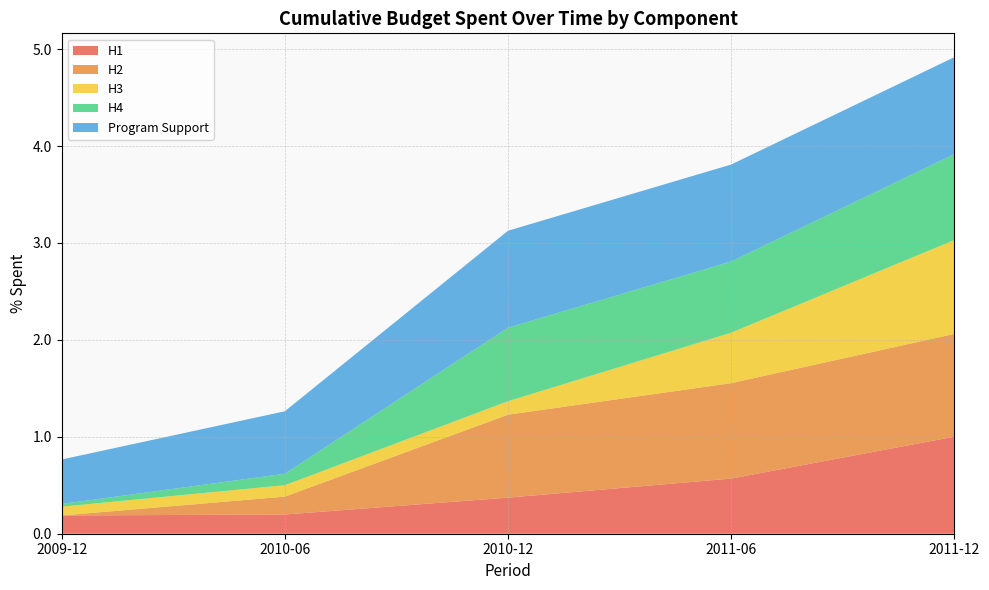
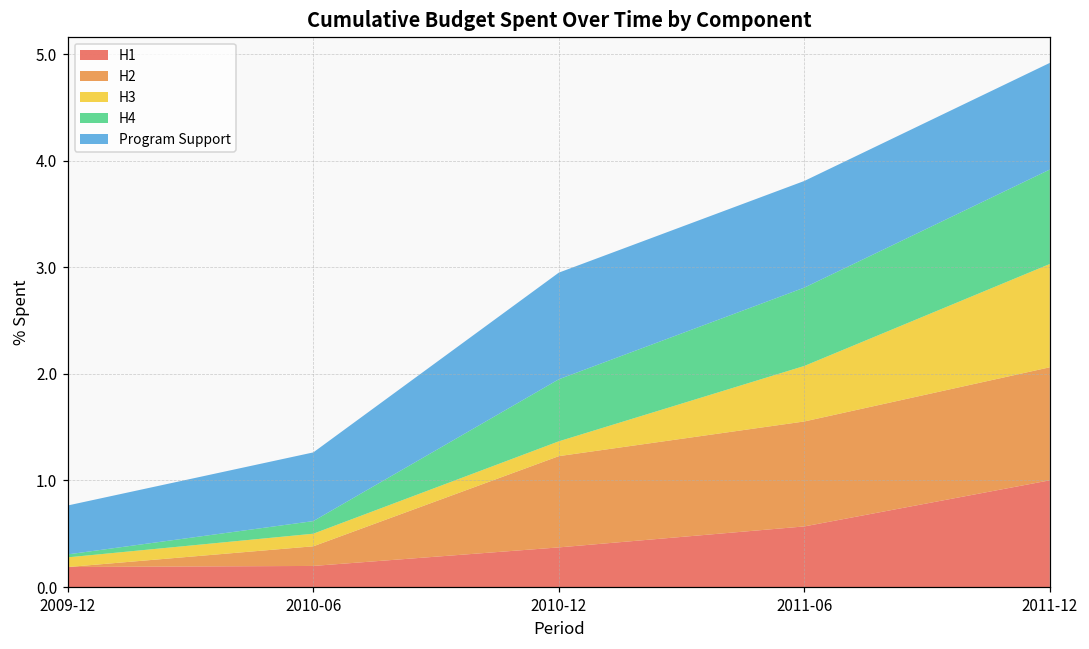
  {
    "H3": {
      "2009-12": 0.1,
      "2010-06": 0.1,
      "2010-12": 0.1,
      "2011-06": 0.5,
      "2011-12": 1.0
    },
    "H4": {
      "2009-12": 0.0,
      "2010-06": 0.1,
-     "2010-12": 0.8,
+     "2010-12": 0.6,
      "2011-06": 0.7,
      "2011-12": 0.9
    },
    "Program Support": {
      "2009-12": 0.5,
      "2010-06": 0.6,
      "2010-12": 1.0,
      "2011-06": 1.0,
      "2011-12": 1.0
    }
  }
